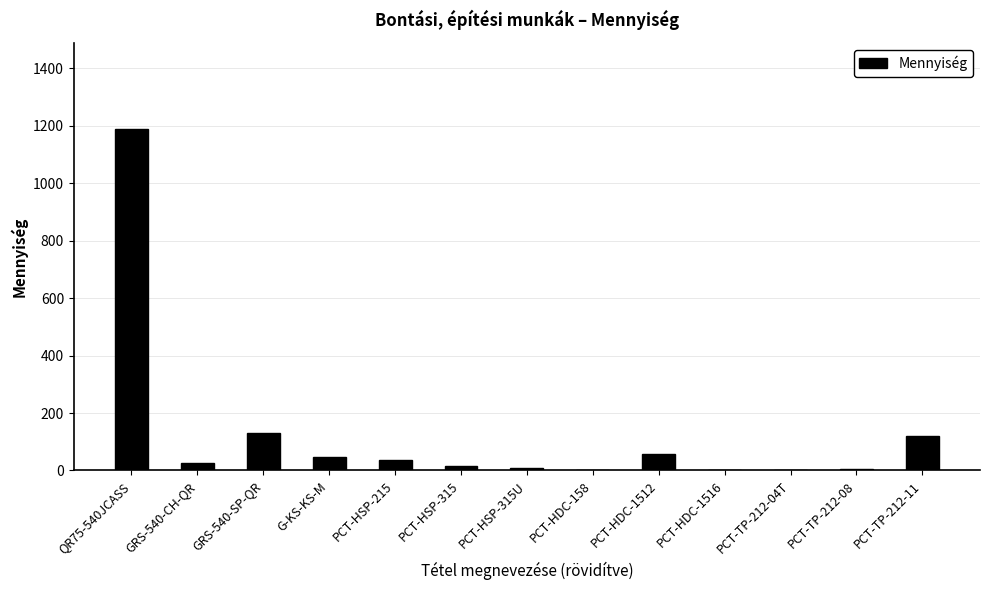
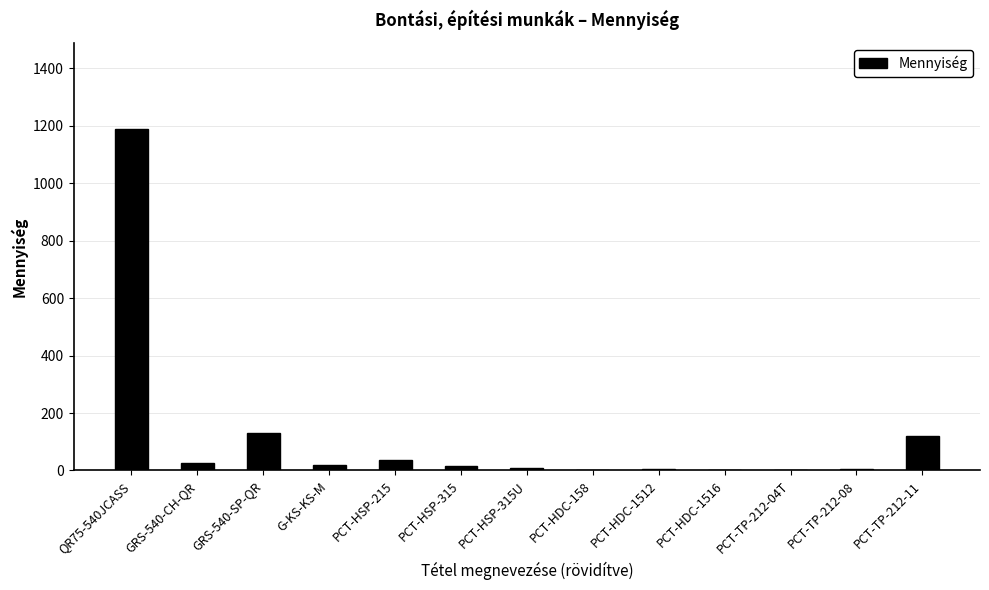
  {
    "QR75-540JCASS": 1190,
    "GRS-540-CH-QR": 30,
    "GRS-540-SP-QR": 130,
-   "G-KS-KS-M": 50,
+   "G-KS-KS-M": 20,
    "PCT-HSP-215": 40,
    "PCT-HSP-315": 20,
    "PCT-HSP-315U": 10,
-   "PCT-HDC-1512": 60,
+   "PCT-HDC-1512": 10,
    "PCT-TP-212-11": 120
  }
